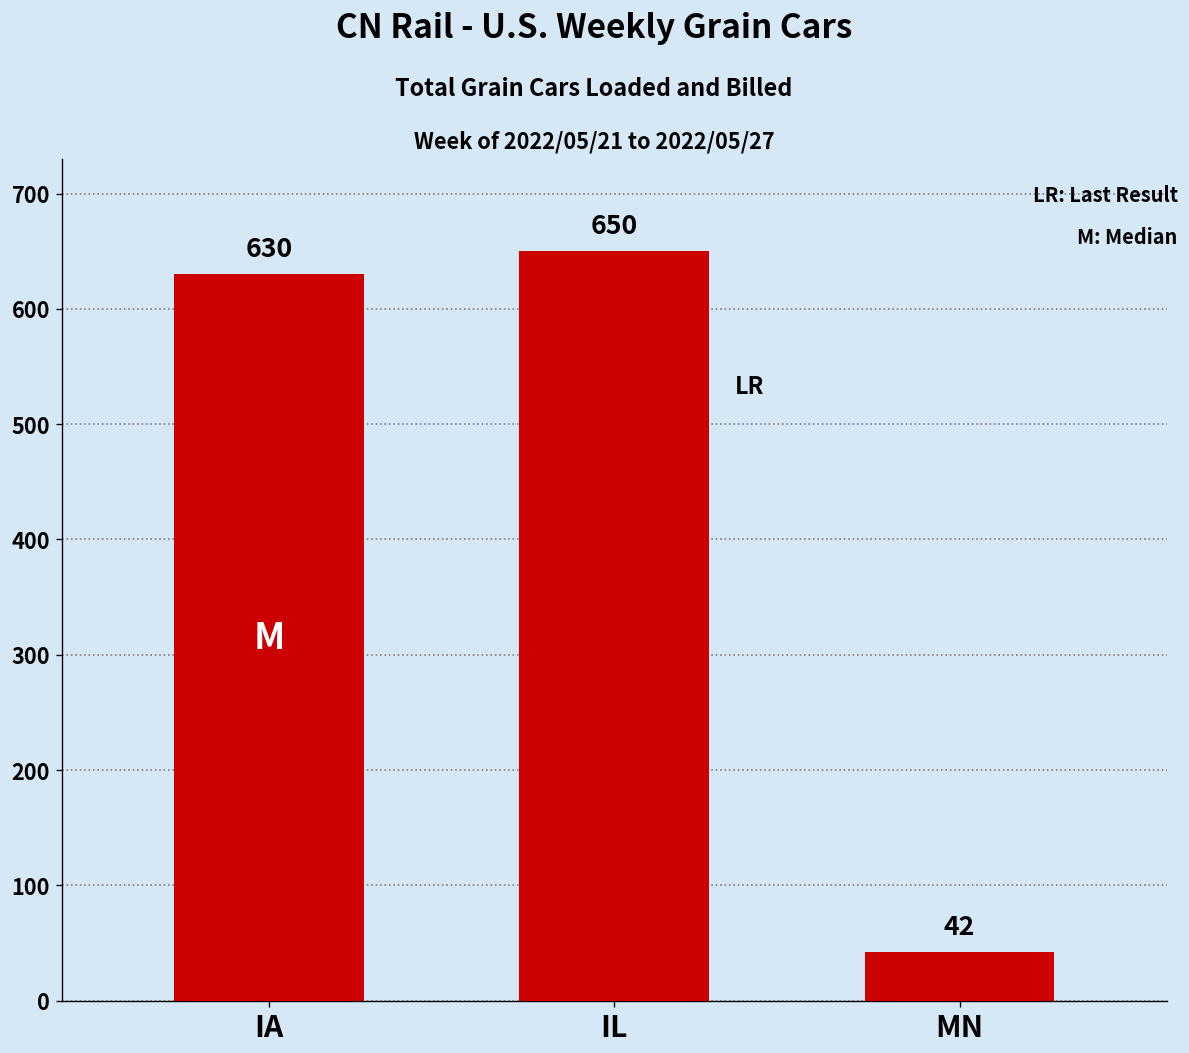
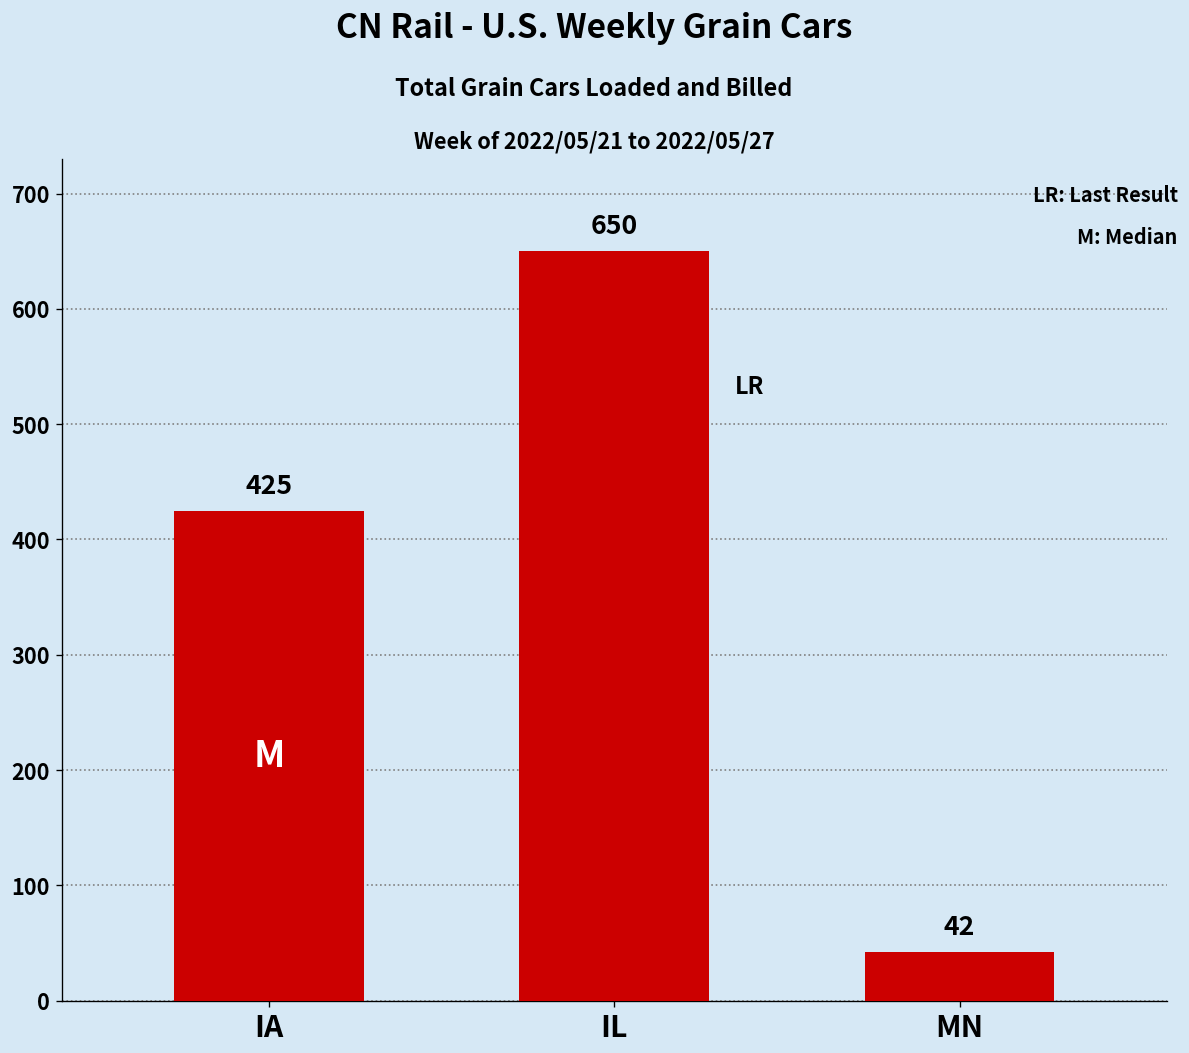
  {
-   "IA": 630,
+   "IA": 425,
    "IL": 650,
    "MN": 42
  }
